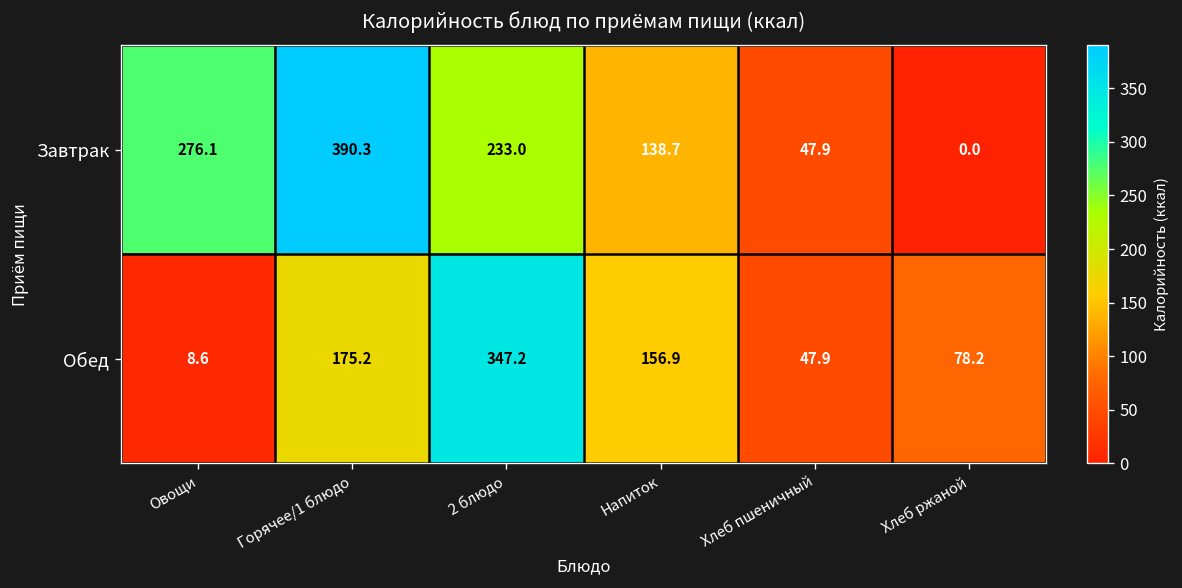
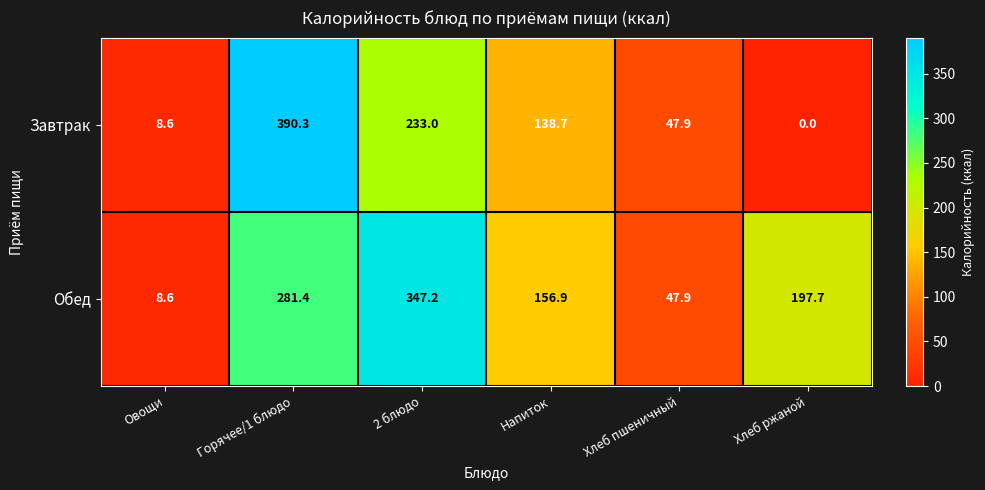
  {
    "Завтрак": {
-     "Овощи": 276.1,
+     "Овощи": 8.6,
      "Горячее/1 блюдо": 390.3,
      "2 блюдо": 233.0,
      "Напиток": 138.7,
      "Хлеб пшеничный": 47.9,
      "Хлеб ржаной": 0.0
    },
    "Обед": {
      "Овощи": 8.6,
-     "Горячее/1 блюдо": 175.2,
+     "Горячее/1 блюдо": 281.4,
      "2 блюдо": 347.2,
      "Напиток": 156.9,
      "Хлеб пшеничный": 47.9,
-     "Хлеб ржаной": 78.2
+     "Хлеб ржаной": 197.7
    }
  }
